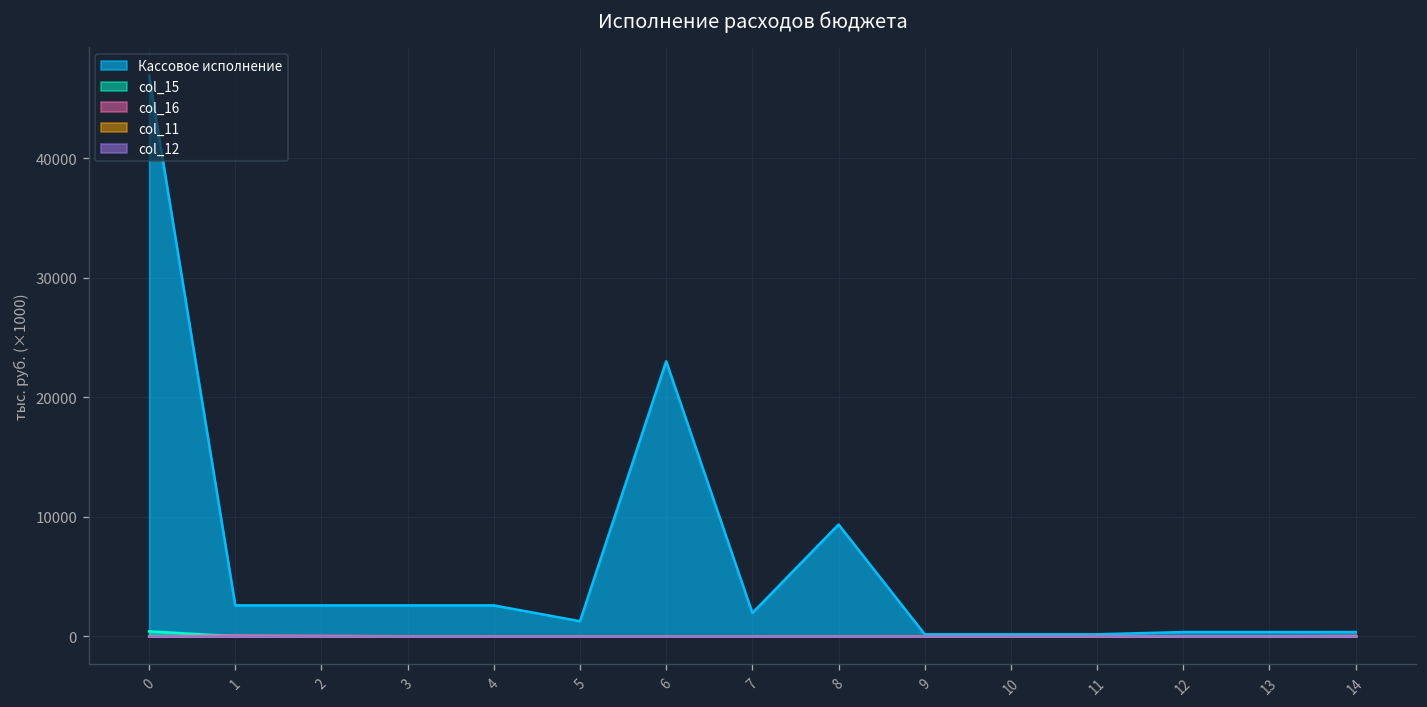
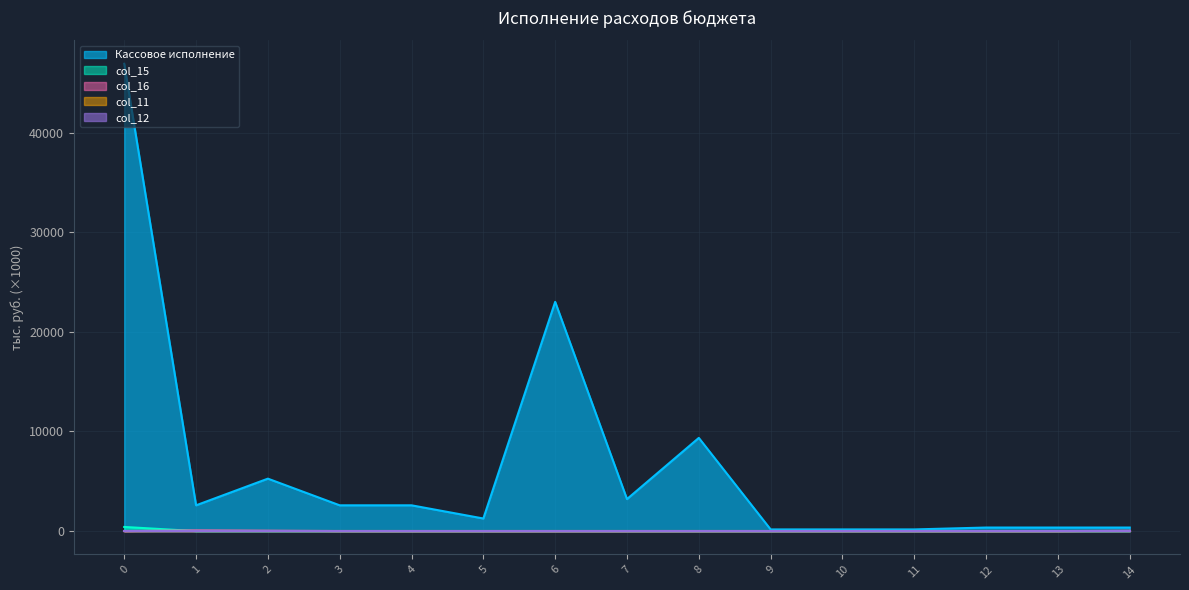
  {
    "Кассовое исполнение": {
      "1": 3000,
-     "2": 3000,
+     "2": 5000,
      "3": 3000,
      "4": 3000,
      "5": 1000,
      "6": 23000,
-     "7": 2000,
+     "7": 3000,
      "8": 9000,
      "12": 0,
      "13": 0,
      "14": 0
    },
    "col_15": {
      "0": 0
    }
  }
